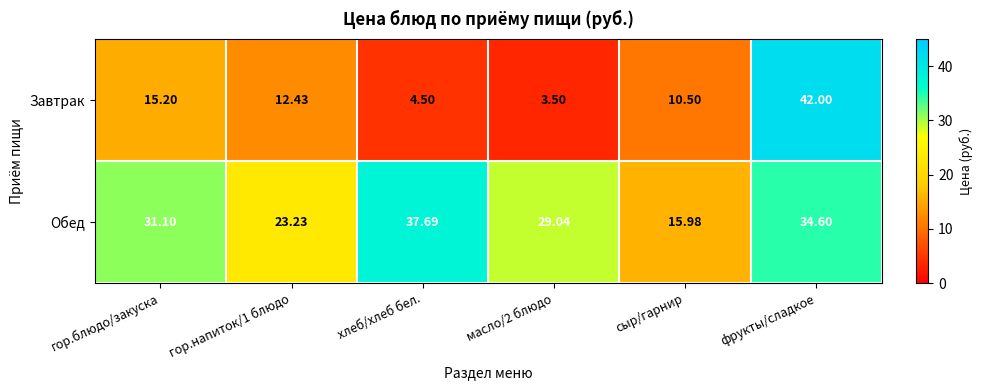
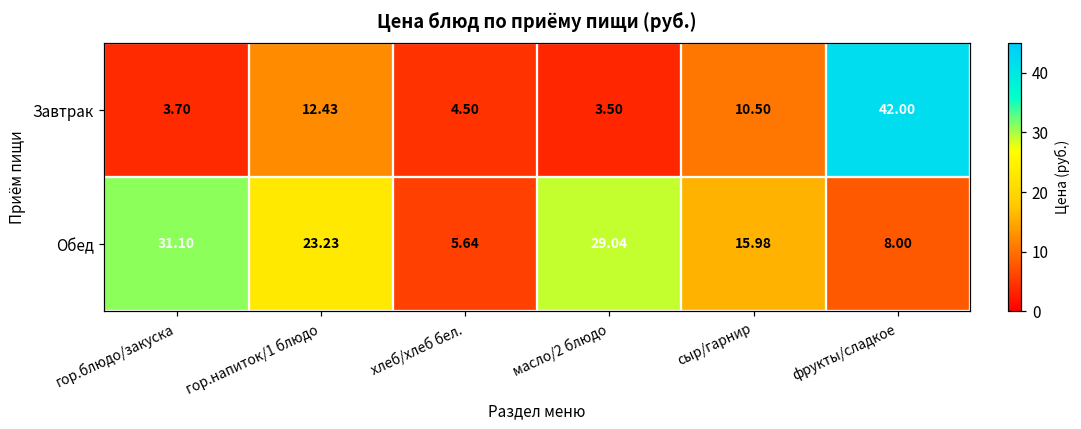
  {
    "Завтрак": {
-     "гор.блюдо/закуска": 15.20,
+     "гор.блюдо/закуска": 3.70,
      "гор.напиток/1 блюдо": 12.43,
      "хлеб/хлеб бел.": 4.50,
      "масло/2 блюдо": 3.50,
      "сыр/гарнир": 10.50,
      "фрукты/сладкое": 42.00
    },
    "Обед": {
      "гор.блюдо/закуска": 31.10,
      "гор.напиток/1 блюдо": 23.23,
-     "хлеб/хлеб бел.": 37.69,
+     "хлеб/хлеб бел.": 5.64,
      "масло/2 блюдо": 29.04,
      "сыр/гарнир": 15.98,
-     "фрукты/сладкое": 34.60
+     "фрукты/сладкое": 8.00
    }
  }
